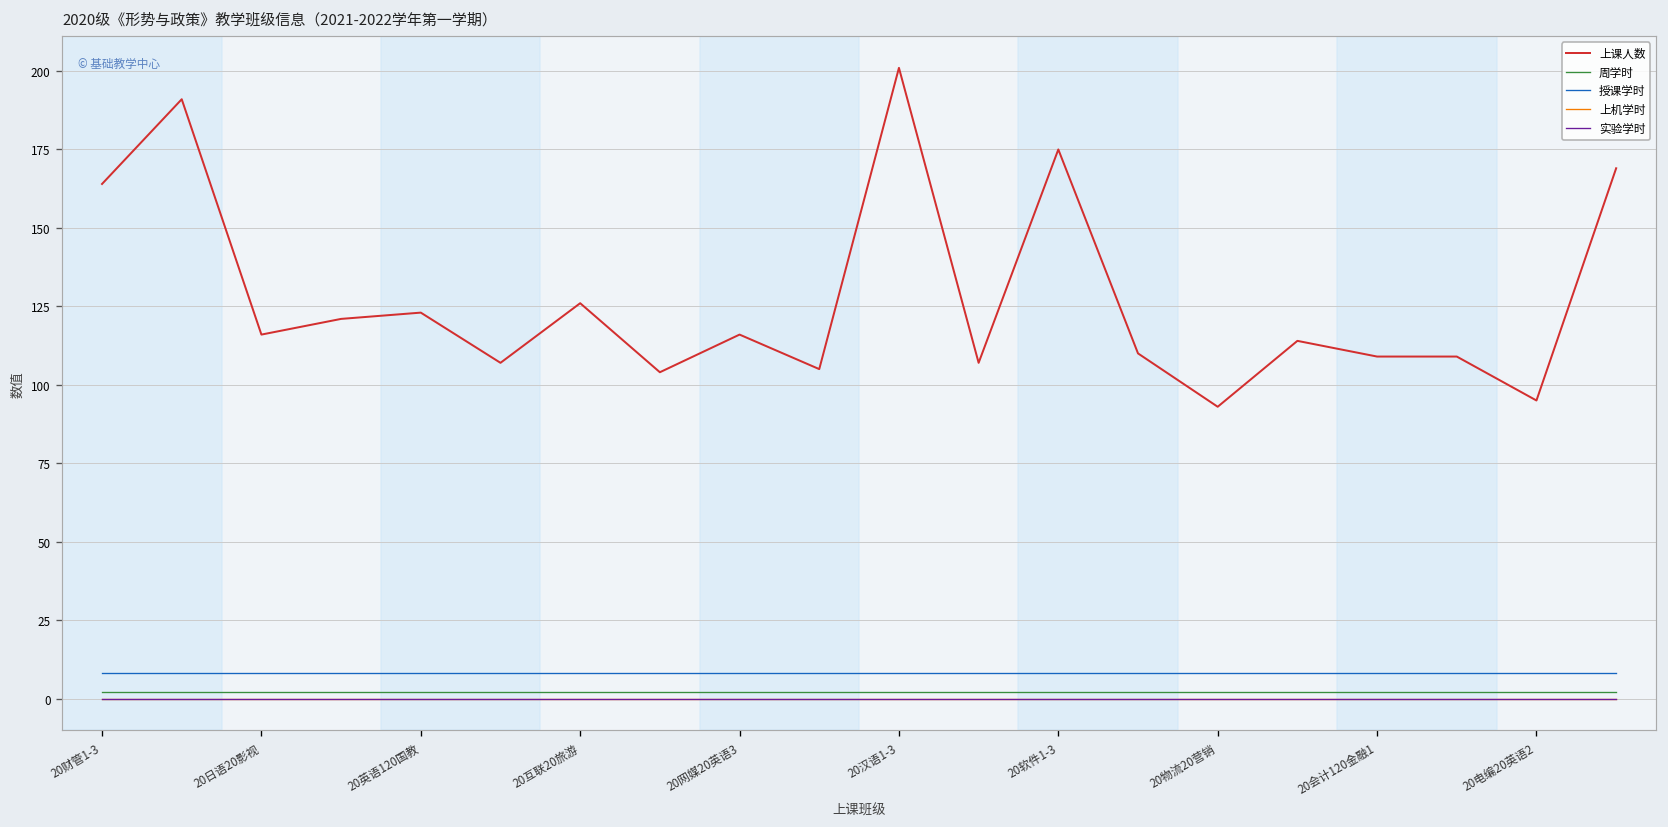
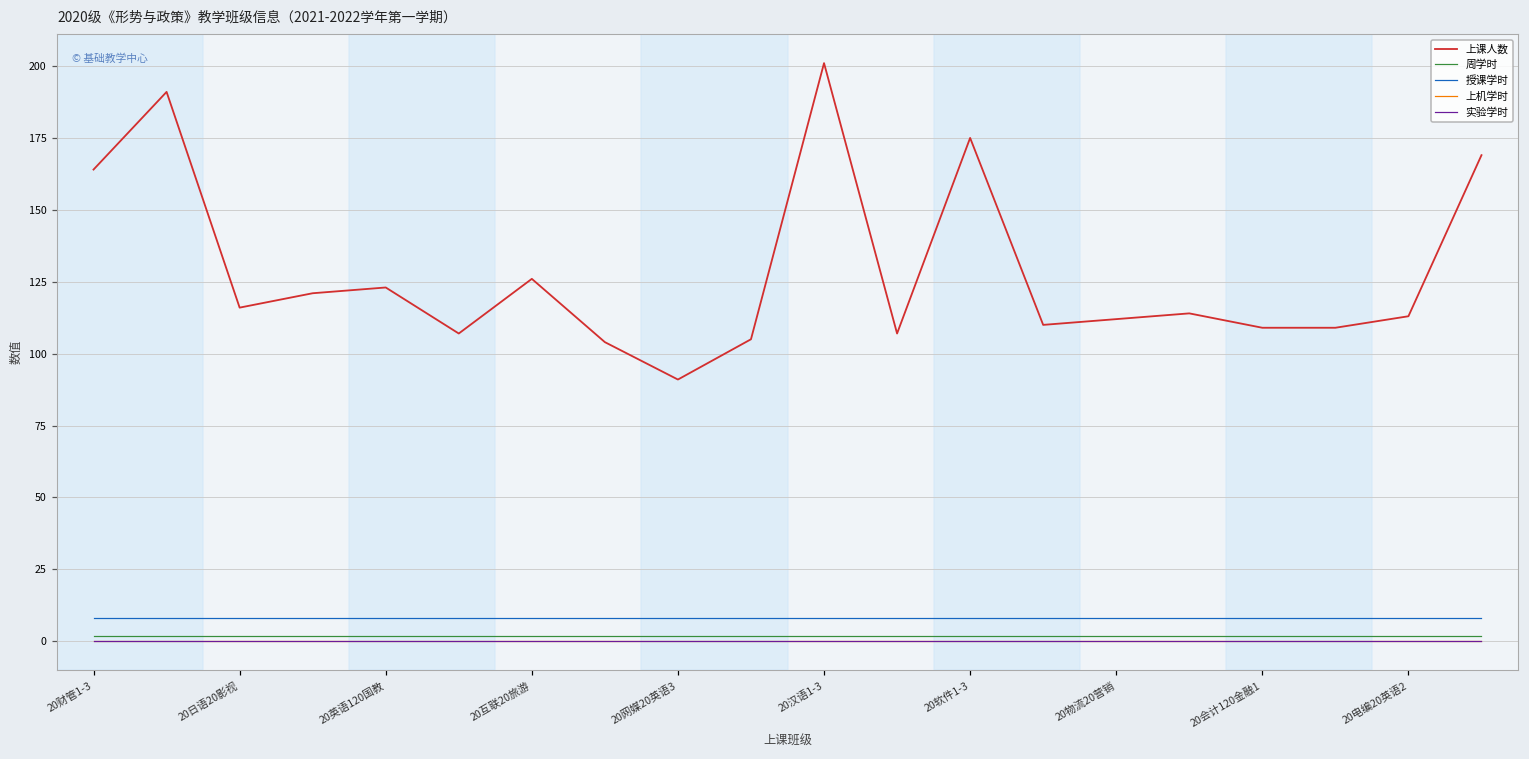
  {
    "上课人数": {
      "20财管1-3": 164,
      "20日语20影视": 116,
      "20英语120国教": 123,
      "20互联20旅游": 126,
-     "20网媒20英语3": 116,
+     "20网媒20英语3": 91,
      "20汉语1-3": 201,
      "20软件1-3": 175,
-     "20物流20营销": 93,
+     "20物流20营销": 112,
      "20会计120金融1": 109,
-     "20电编20英语2": 95
+     "20电编20英语2": 113
    },
    "周学时": {
      "20财管1-3": 2,
      "20日语20影视": 2,
      "20英语120国教": 2,
      "20互联20旅游": 2,
      "20网媒20英语3": 2,
      "20汉语1-3": 2,
      "20软件1-3": 2,
      "20物流20营销": 2,
      "20会计120金融1": 2,
      "20电编20英语2": 2
    },
    "授课学时": {
      "20财管1-3": 8,
      "20日语20影视": 8,
      "20英语120国教": 8,
      "20互联20旅游": 8,
      "20网媒20英语3": 8,
      "20汉语1-3": 8,
      "20软件1-3": 8,
      "20物流20营销": 8,
      "20会计120金融1": 8,
      "20电编20英语2": 8
    },
    "实验学时": {
      "20财管1-3": 0,
      "20日语20影视": 0,
      "20英语120国教": 0,
      "20互联20旅游": 0,
      "20网媒20英语3": 0,
      "20汉语1-3": 0,
      "20软件1-3": 0,
      "20物流20营销": 0,
      "20会计120金融1": 0,
      "20电编20英语2": 0
    }
  }
